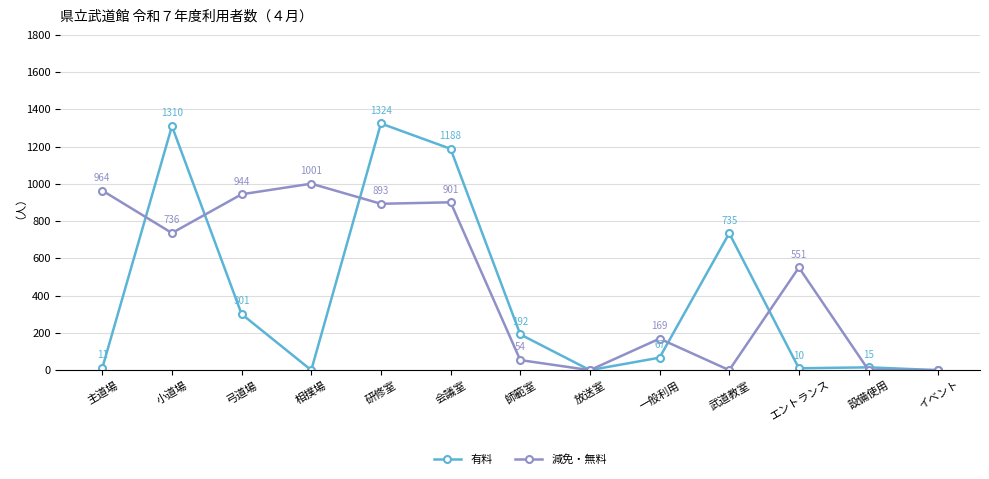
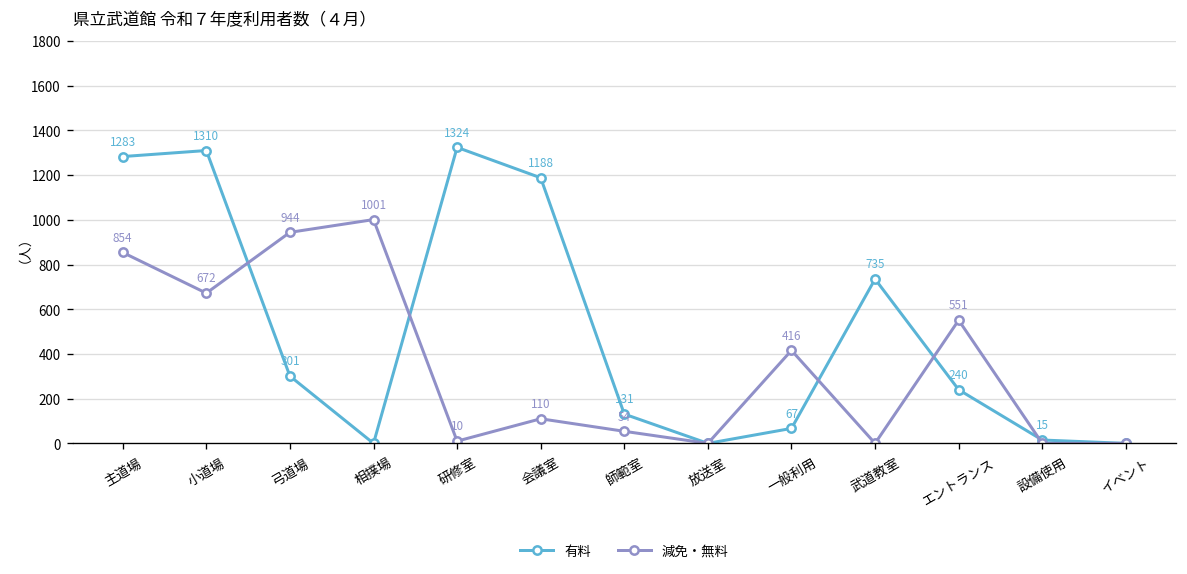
  {
    "有料": {
-     "主道場": 11,
+     "主道場": 1283,
      "小道場": 1310,
      "弓道場": 301,
      "研修室": 1324,
      "会議室": 1188,
-     "師範室": 192,
+     "師範室": 131,
      "一般利用": 67,
      "武道教室": 735,
-     "エントランス": 10,
+     "エントランス": 240,
      "設備使用": 15
    },
    "減免・無料": {
-     "主道場": 964,
-     "小道場": 736,
+     "主道場": 854,
+     "小道場": 672,
      "弓道場": 944,
      "相撲場": 1001,
-     "研修室": 893,
-     "会議室": 901,
-     "一般利用": 169,
+     "研修室": 10,
+     "会議室": 110,
+     "一般利用": 416,
      "エントランス": 551
    }
  }
